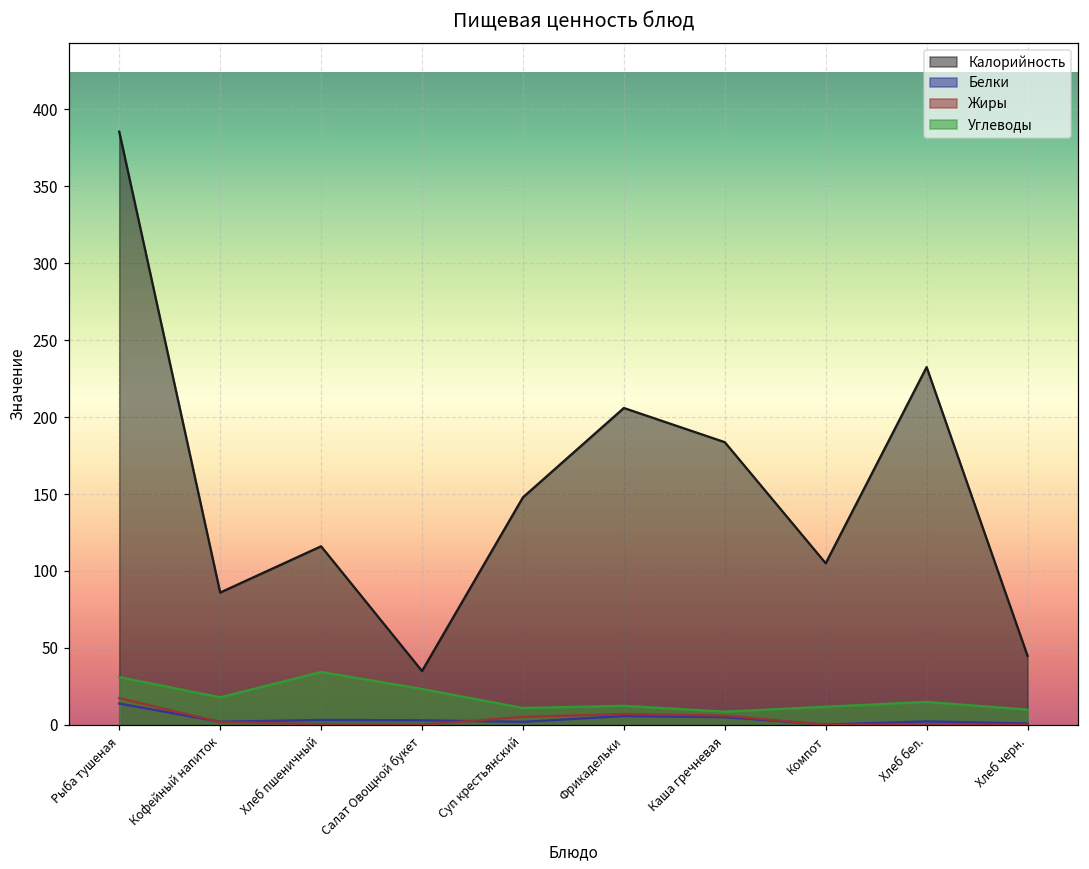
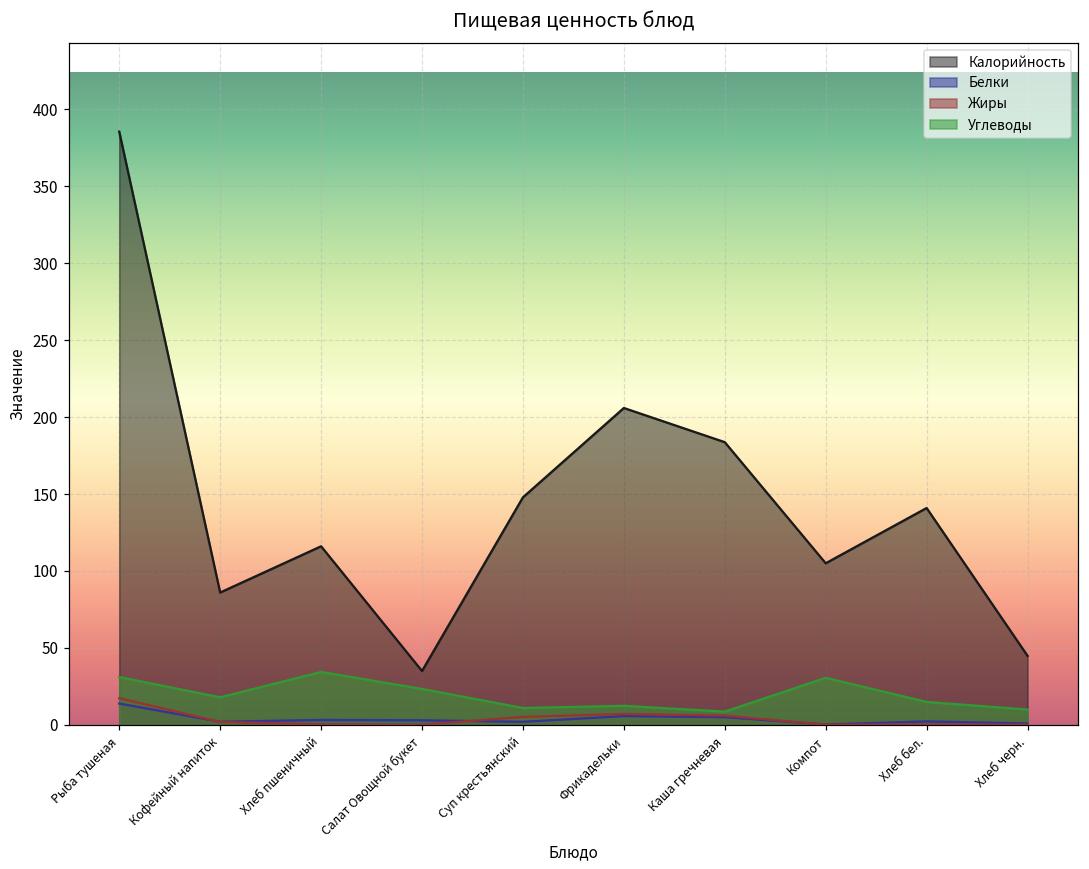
  {
    "Калорийность": {
      "Рыба тушеная": 385,
      "Кофейный напиток": 86,
      "Хлеб пшеничный": 116,
      "Салат Овощной букет": 35,
      "Суп крестьянский": 148,
      "Фрикадельки": 206,
      "Каша гречневая": 184,
      "Компот": 105,
-     "Хлеб бел.": 232,
+     "Хлеб бел.": 141,
      "Хлеб черн.": 45
    },
    "Белки": {
      "Рыба тушеная": 14,
      "Хлеб пшеничный": 3,
      "Салат Овощной букет": 3,
      "Суп крестьянский": 2,
      "Хлеб бел.": 2
    },
    "Жиры": {
      "Рыба тушеная": 17,
      "Хлеб пшеничный": 0,
      "Салат Овощной букет": 0,
      "Суп крестьянский": 5,
      "Хлеб бел.": 0
    },
    "Углеводы": {
      "Рыба тушеная": 31,
      "Кофейный напиток": 18,
      "Хлеб пшеничный": 34,
      "Салат Овощной букет": 23,
      "Суп крестьянский": 11,
      "Фрикадельки": 12,
      "Каша гречневая": 9,
-     "Компот": 12,
+     "Компот": 31,
      "Хлеб бел.": 15,
      "Хлеб черн.": 10
    }
  }
